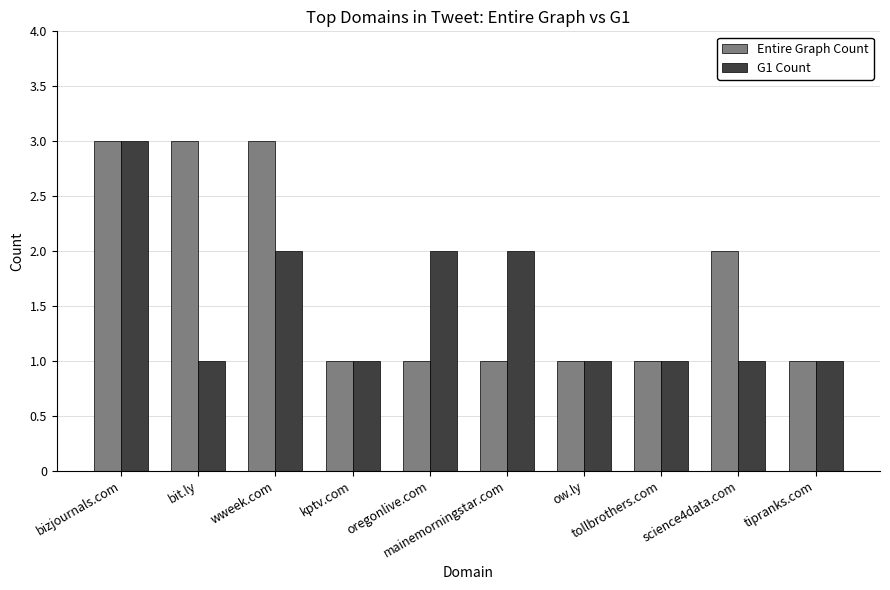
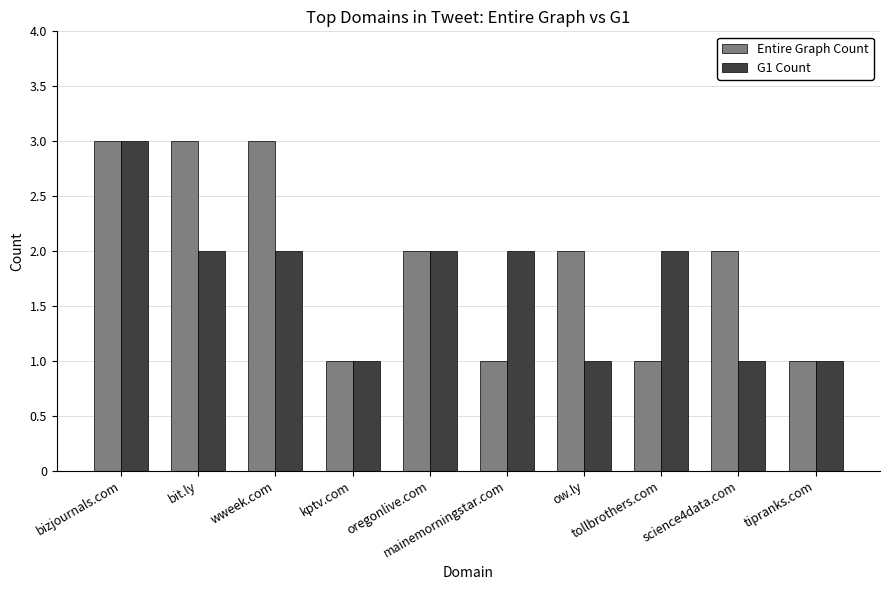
  {
    "Entire Graph Count": {
      "bizjournals.com": 3,
      "bit.ly": 3,
      "wweek.com": 3,
      "kptv.com": 1,
-     "oregonlive.com": 1,
+     "oregonlive.com": 2,
      "mainemorningstar.com": 1,
-     "ow.ly": 1,
+     "ow.ly": 2,
      "tollbrothers.com": 1,
      "science4data.com": 2,
      "tipranks.com": 1
    },
    "G1 Count": {
      "bizjournals.com": 3,
-     "bit.ly": 1,
+     "bit.ly": 2,
      "wweek.com": 2,
      "kptv.com": 1,
      "oregonlive.com": 2,
      "mainemorningstar.com": 2,
      "ow.ly": 1,
-     "tollbrothers.com": 1,
+     "tollbrothers.com": 2,
      "science4data.com": 1,
      "tipranks.com": 1
    }
  }
